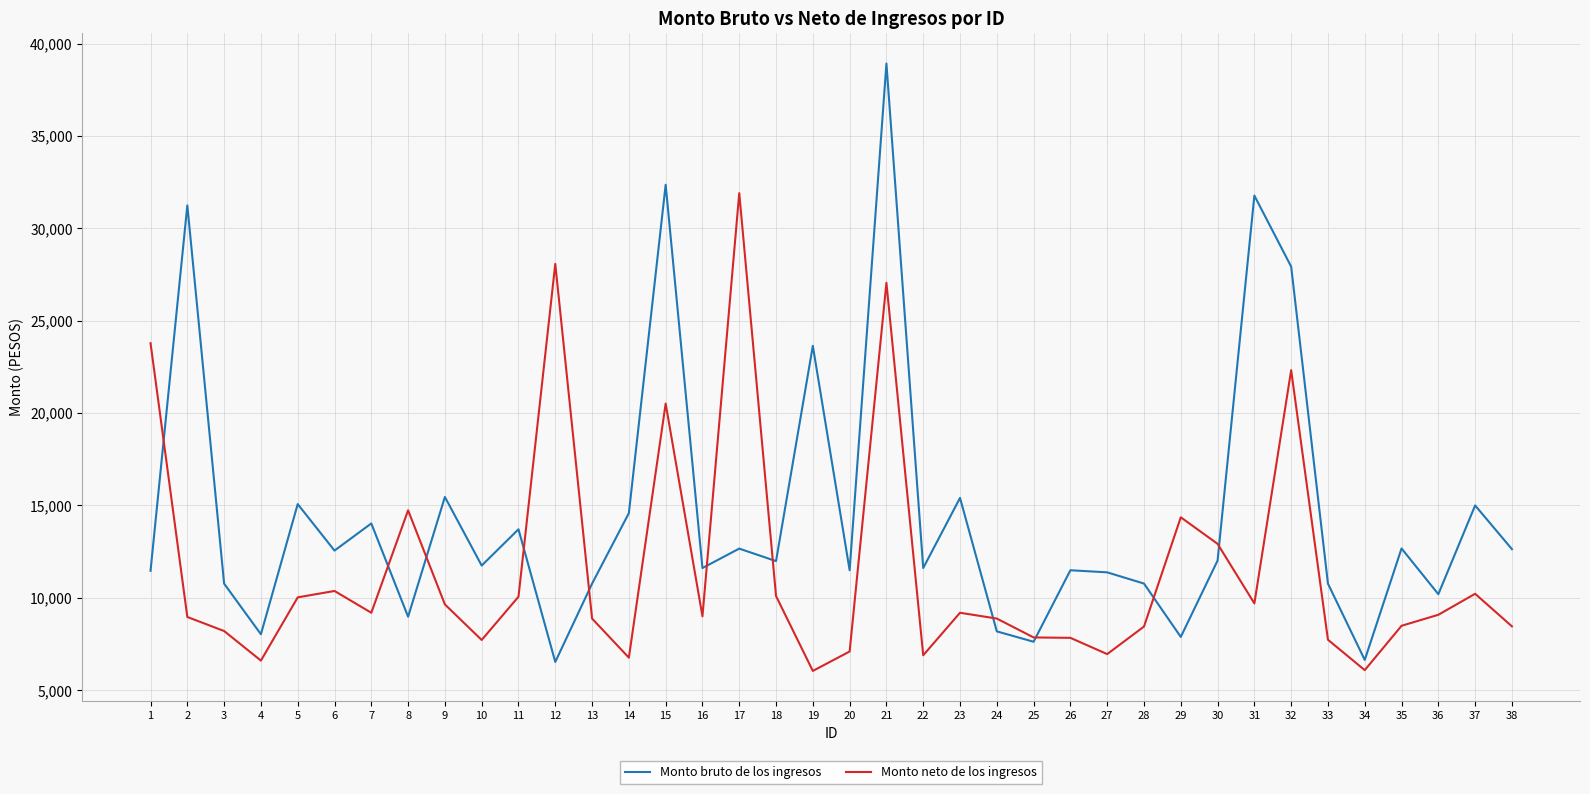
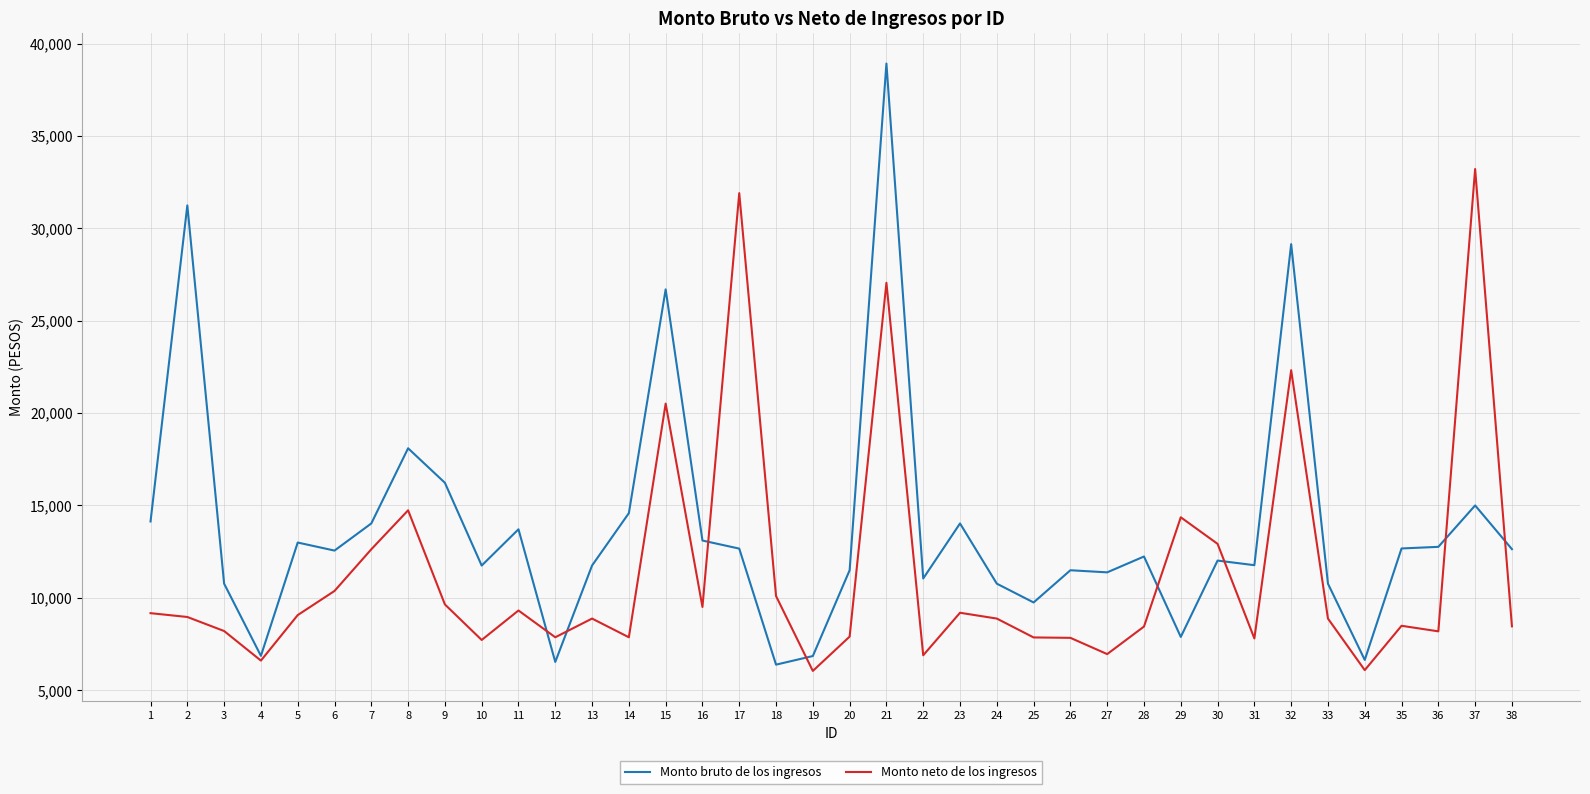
  {
    "Monto bruto de los ingresos": {
-     "1": "11,500",
+     "1": "14,100",
      "2": "31,200",
      "3": "10,800",
-     "4": "8,000",
-     "5": "15,100",
+     "4": "6,900",
+     "5": "13,000",
      "6": "12,600",
      "7": "14,000",
-     "8": "9,000",
-     "9": "15,500",
+     "8": "18,100",
+     "9": "16,200",
      "10": "11,700",
      "11": "13,700",
      "12": "6,500",
-     "13": "10,800",
+     "13": "11,700",
      "14": "14,600",
-     "15": "32,400",
-     "16": "11,600",
+     "15": "26,700",
+     "16": "13,100",
      "17": "12,700",
-     "18": "12,000",
-     "19": "23,600",
+     "18": "6,400",
+     "19": "6,800",
      "20": "11,500",
      "21": "38,900",
-     "22": "11,600",
-     "23": "15,400",
-     "24": "8,200",
-     "25": "7,600",
+     "22": "11,000",
+     "23": "14,000",
+     "24": "10,800",
+     "25": "9,700",
      "26": "11,500",
      "27": "11,400",
-     "28": "10,800",
+     "28": "12,200",
      "29": "7,900",
      "30": "12,000",
-     "31": "31,800",
-     "32": "27,900",
+     "31": "11,800",
+     "32": "29,100",
      "33": "10,800",
      "34": "6,600",
      "35": "12,700",
-     "36": "10,200",
+     "36": "12,800",
      "37": "15,000",
      "38": "12,600"
    },
    "Monto neto de los ingresos": {
-     "1": "23,800",
+     "1": "9,200",
      "2": "9,000",
      "3": "8,200",
      "4": "6,600",
-     "5": "10,000",
+     "5": "9,100",
      "6": "10,400",
-     "7": "9,200",
+     "7": "12,600",
      "8": "14,700",
      "9": "9,600",
      "10": "7,700",
-     "11": "10,100",
-     "12": "28,100",
+     "11": "9,300",
+     "12": "7,900",
      "13": "8,900",
-     "14": "6,800",
+     "14": "7,900",
      "15": "20,500",
-     "16": "9,000",
+     "16": "9,500",
      "17": "31,900",
      "18": "10,100",
      "19": "6,000",
-     "20": "7,100",
+     "20": "7,900",
      "21": "27,100",
      "22": "6,900",
      "23": "9,200",
      "24": "8,900",
      "25": "7,900",
      "26": "7,800",
      "27": "7,000",
      "28": "8,400",
      "29": "14,400",
      "30": "12,900",
-     "31": "9,700",
+     "31": "7,800",
      "32": "22,300",
-     "33": "7,700",
+     "33": "8,900",
      "34": "6,100",
      "35": "8,500",
-     "36": "9,100",
-     "37": "10,200",
+     "36": "8,200",
+     "37": "33,200",
      "38": "8,500"
    }
  }
